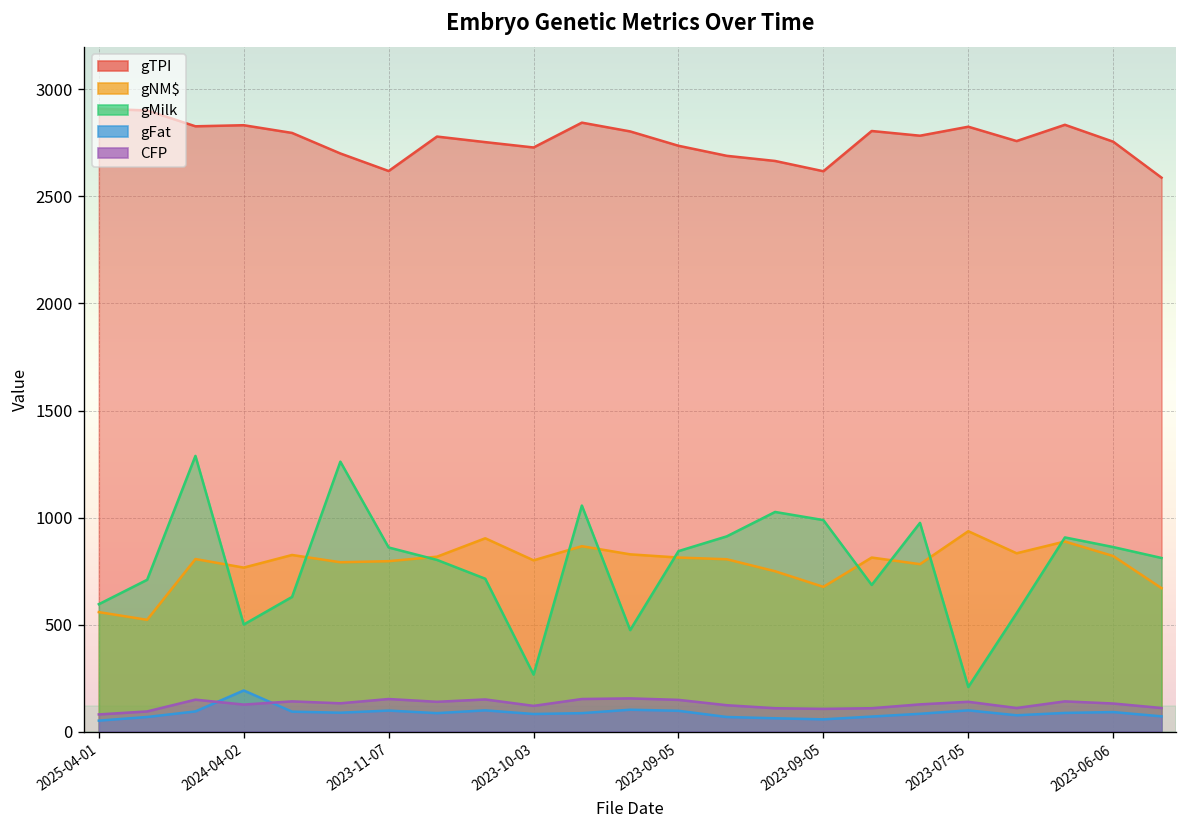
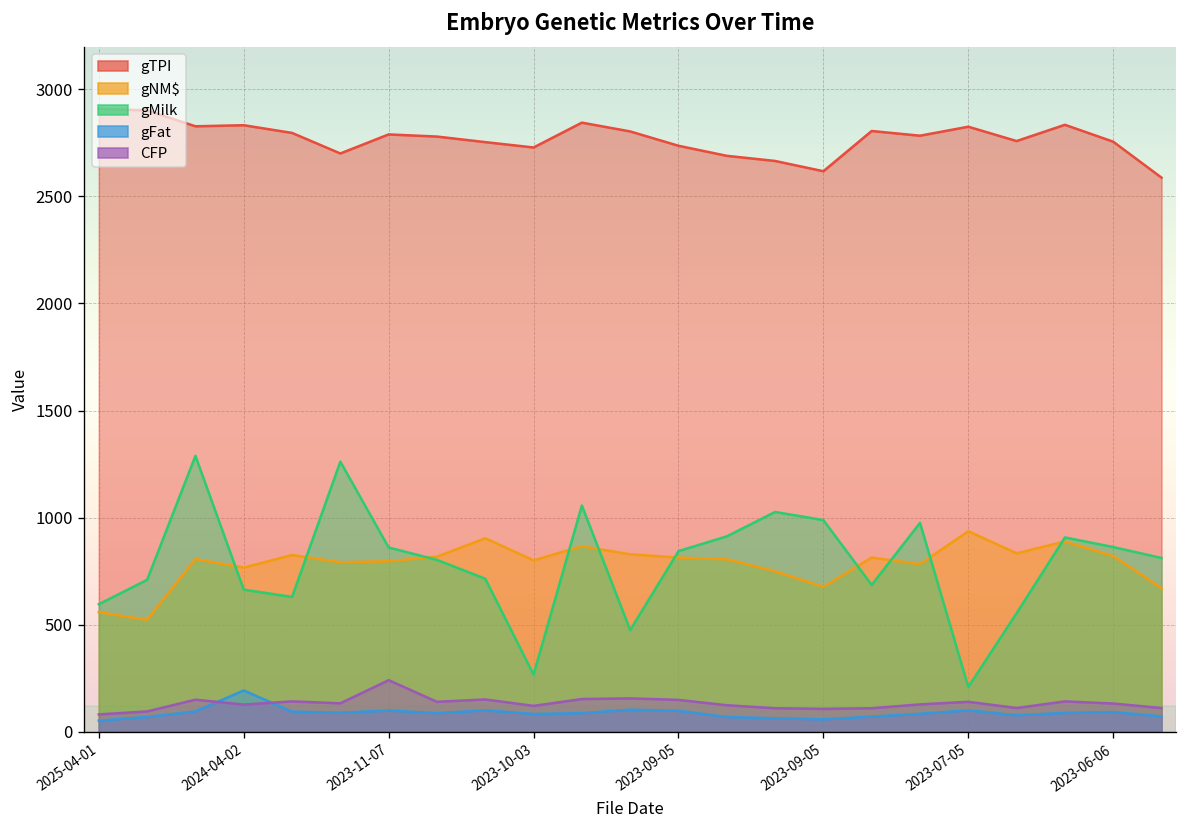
  {
    "gTPI": {
      "2024-04-02": 2830,
-     "2023-11-07": 2620
+     "2023-11-07": 2790
    },
    "gNM$": {
      "2024-04-02": 770,
      "2023-11-07": 800
    },
    "gMilk": {
-     "2024-04-02": 500,
+     "2024-04-02": 660,
      "2023-11-07": 860
    },
    "gFat": {
      "2024-04-02": 190,
      "2023-11-07": 100
    },
    "CFP": {
      "2024-04-02": 130,
-     "2023-11-07": 150
+     "2023-11-07": 240
    }
  }
